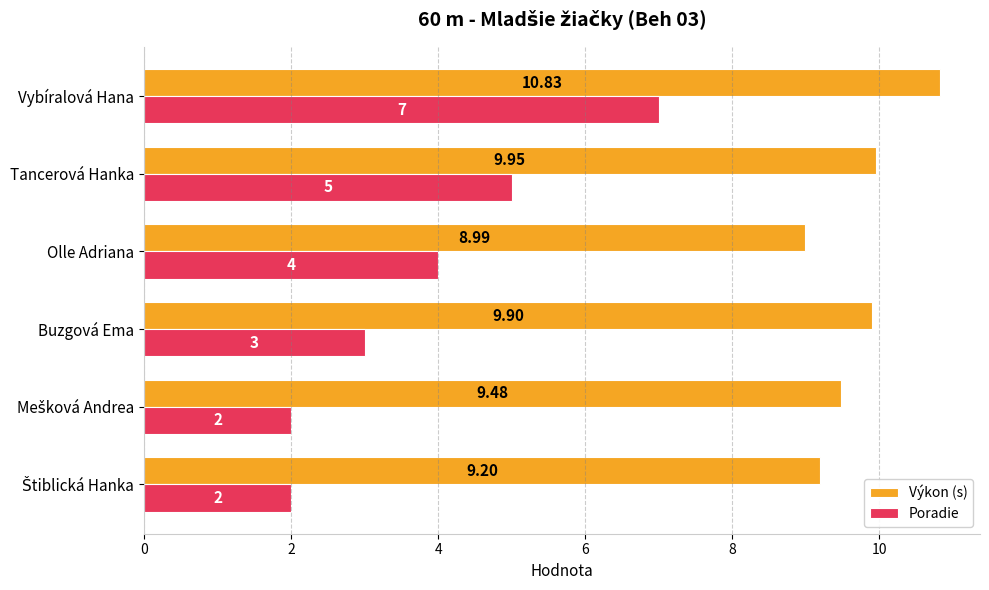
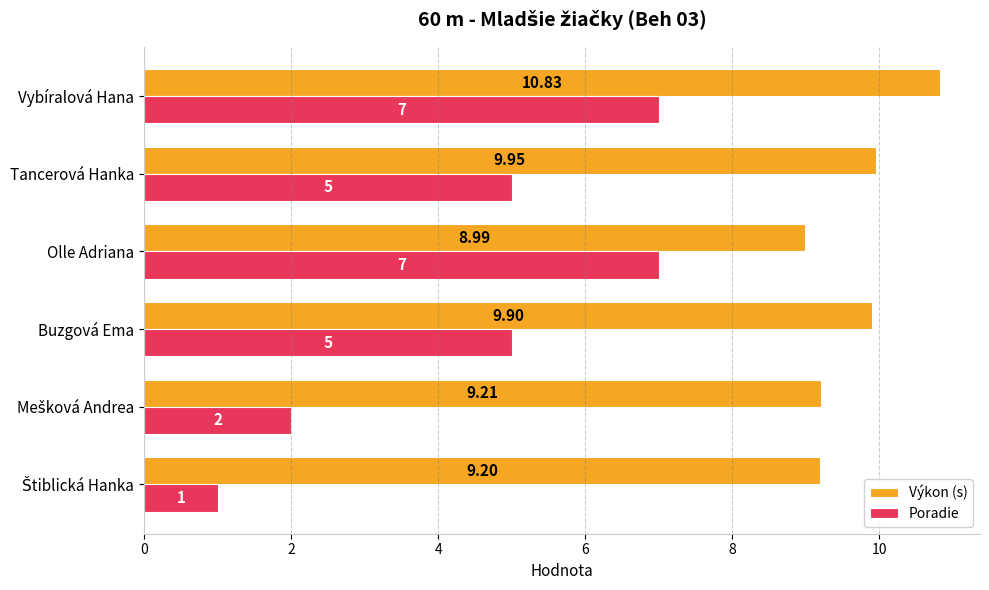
  {
    "Výkon (s)": {
      "Vybíralová Hana": 10.83,
      "Tancerová Hanka": 9.95,
      "Olle Adriana": 8.99,
      "Buzgová Ema": 9.90,
-     "Mešková Andrea": 9.48,
+     "Mešková Andrea": 9.21,
      "Štiblická Hanka": 9.20
    },
    "Poradie": {
      "Vybíralová Hana": 7,
      "Tancerová Hanka": 5,
-     "Olle Adriana": 4,
-     "Buzgová Ema": 3,
+     "Olle Adriana": 7,
+     "Buzgová Ema": 5,
      "Mešková Andrea": 2,
-     "Štiblická Hanka": 2
+     "Štiblická Hanka": 1
    }
  }
